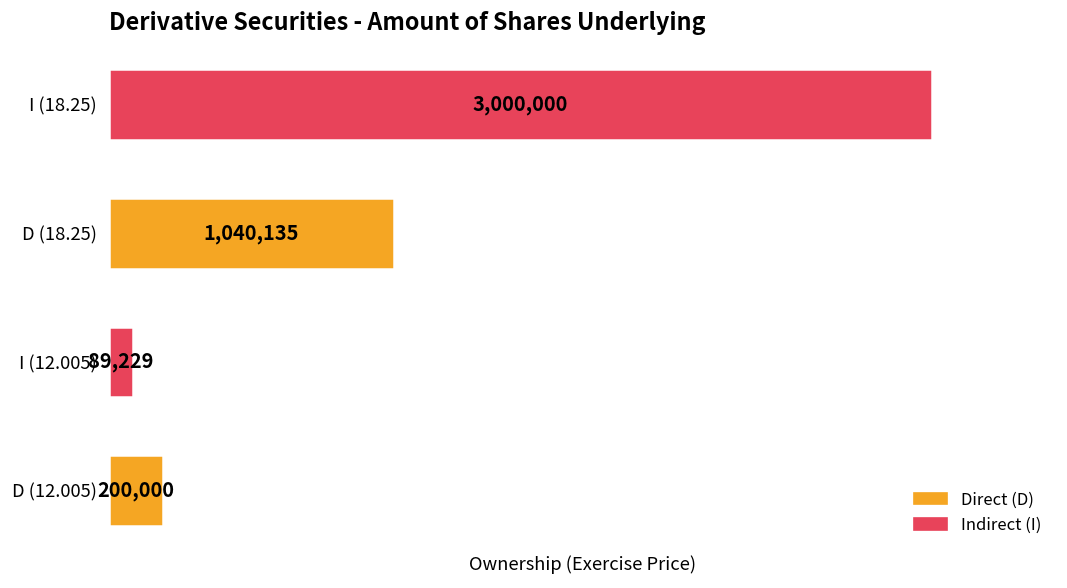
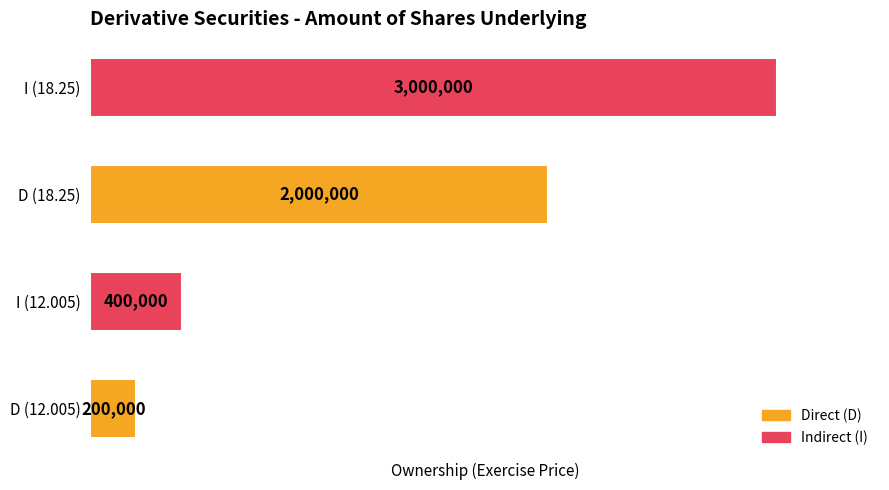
  {
    "I (18.25)": "3,000,000",
-   "D (18.25)": "1,040,135",
-   "I (12.005)": "89,229",
+   "D (18.25)": "2,000,000",
+   "I (12.005)": "400,000",
    "D (12.005)": "200,000"
  }
